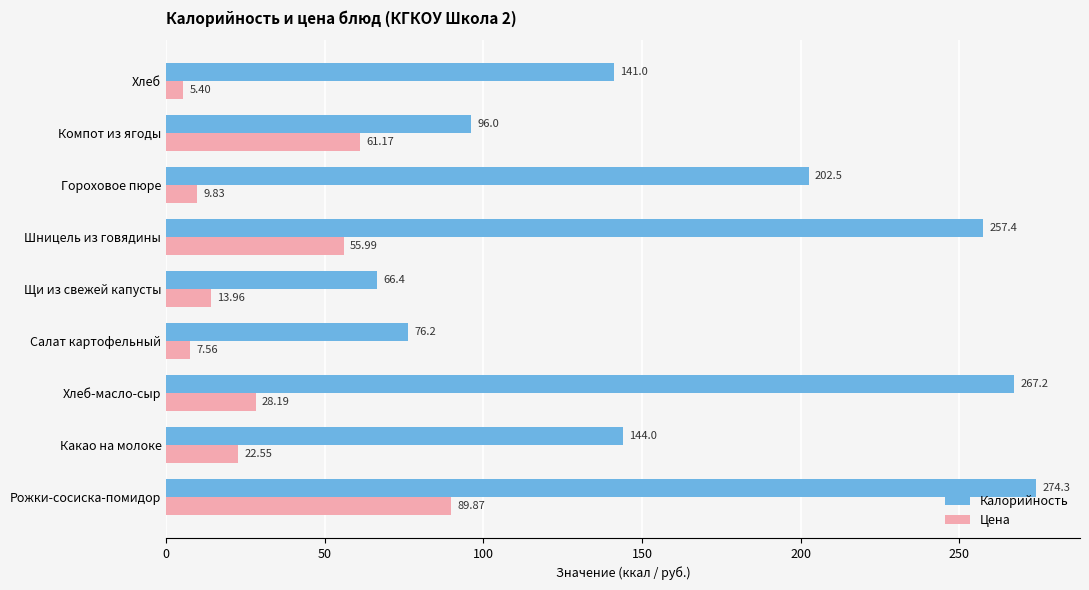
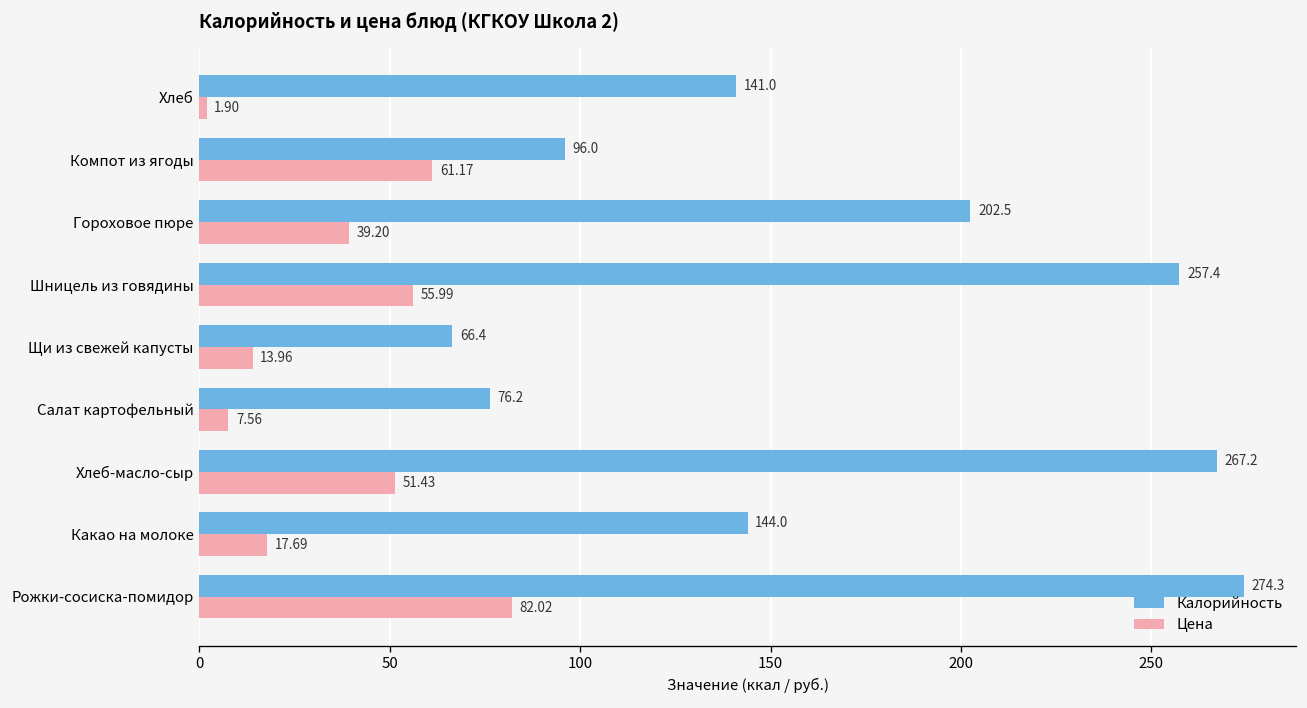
  {
    "Калорийность": {
      "Хлеб": 141.0,
      "Компот из ягоды": 96.0,
      "Гороховое пюре": 202.5,
      "Шницель из говядины": 257.4,
      "Щи из свежей капусты": 66.4,
      "Салат картофельный": 76.2,
      "Хлеб-масло-сыр": 267.2,
      "Какао на молоке": 144.0,
      "Рожки-сосиска-помидор": 274.3
    },
    "Цена": {
-     "Хлеб": 5.40,
+     "Хлеб": 1.90,
      "Компот из ягоды": 61.17,
-     "Гороховое пюре": 9.83,
+     "Гороховое пюре": 39.20,
      "Шницель из говядины": 55.99,
      "Щи из свежей капусты": 13.96,
      "Салат картофельный": 7.56,
-     "Хлеб-масло-сыр": 28.19,
-     "Какао на молоке": 22.55,
-     "Рожки-сосиска-помидор": 89.87
+     "Хлеб-масло-сыр": 51.43,
+     "Какао на молоке": 17.69,
+     "Рожки-сосиска-помидор": 82.02
    }
  }
